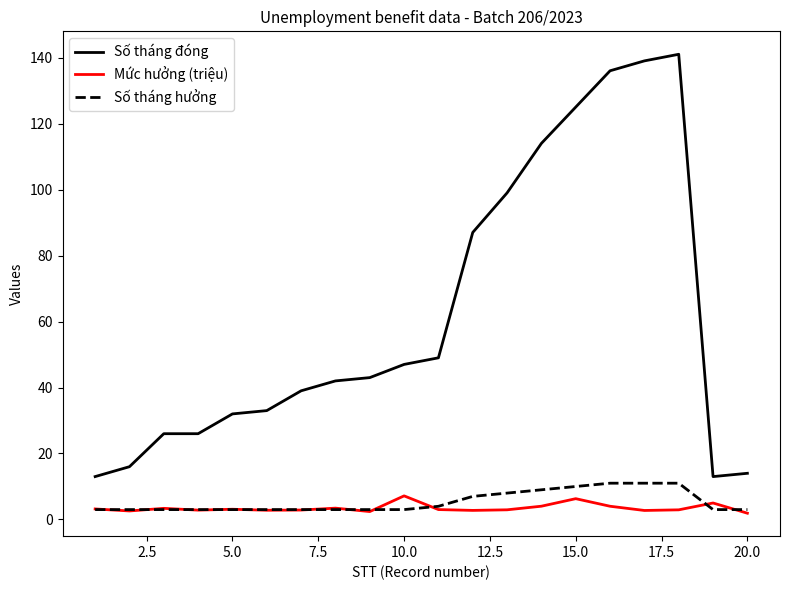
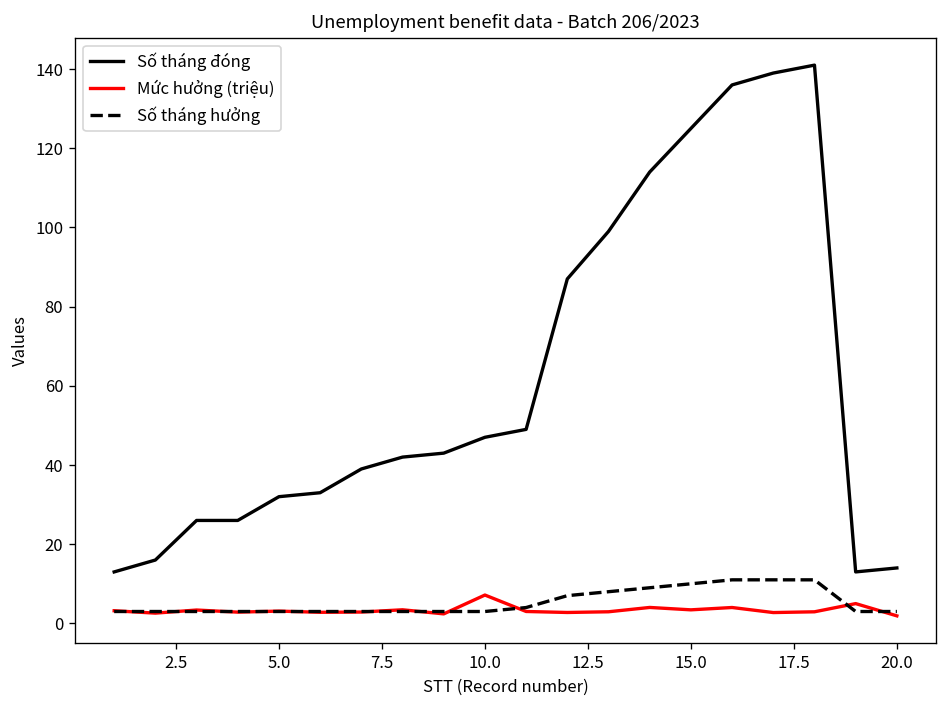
  {
    "Mức hưởng (triệu)": {
      "10.0": 7,
-     "15.0": 6,
+     "15.0": 3,
      "20.0": 2
    }
  }
